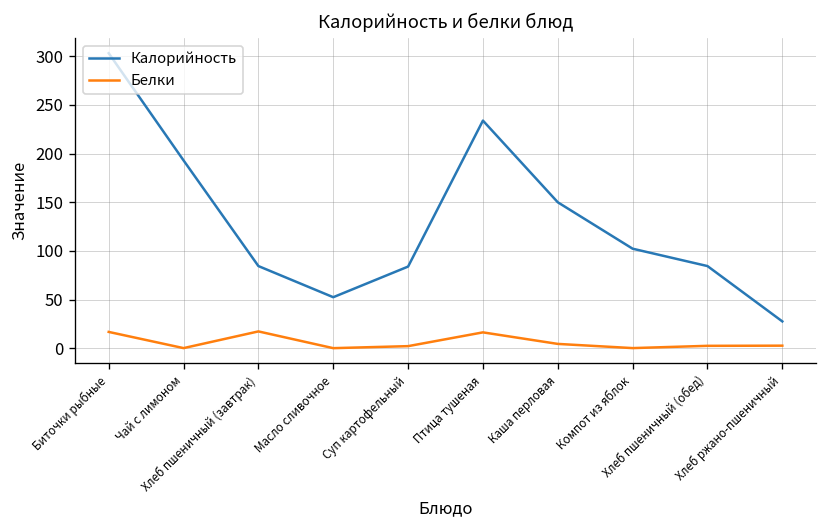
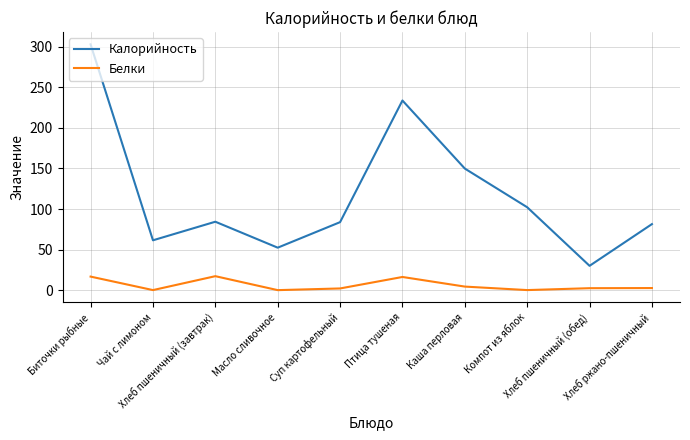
  {
    "Калорийность": {
-     "Чай с лимоном": 190,
+     "Чай с лимоном": 60,
      "Хлеб пшеничный (завтрак)": 80,
      "Масло сливочное": 50,
      "Суп картофельный": 80,
      "Птица тушеная": 230,
      "Каша перловая": 150,
      "Компот из яблок": 100,
-     "Хлеб пшеничный (обед)": 80,
-     "Хлеб ржано-пшеничный": 30
+     "Хлеб пшеничный (обед)": 30,
+     "Хлеб ржано-пшеничный": 80
    },
    "Белки": {
      "Биточки рыбные": 20,
      "Чай с лимоном": 0,
      "Хлеб пшеничный (завтрак)": 20,
      "Масло сливочное": 0,
      "Суп картофельный": 0,
      "Птица тушеная": 20,
      "Каша перловая": 0,
      "Компот из яблок": 0,
      "Хлеб пшеничный (обед)": 0,
      "Хлеб ржано-пшеничный": 0
    }
  }
